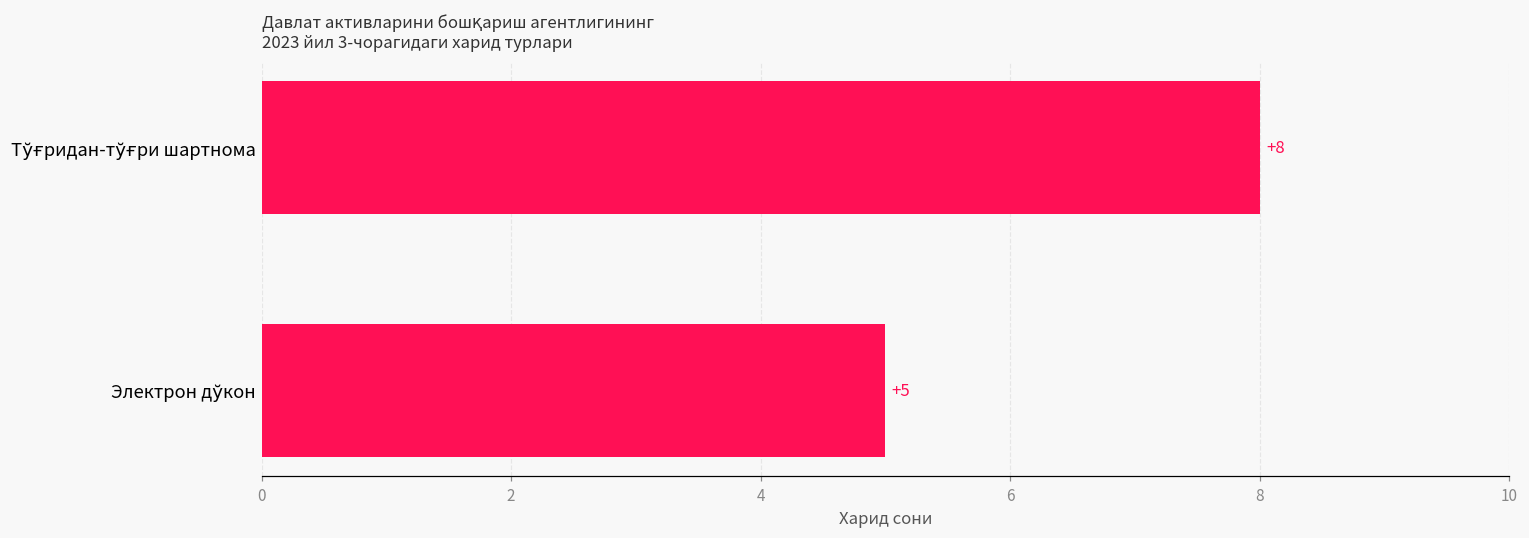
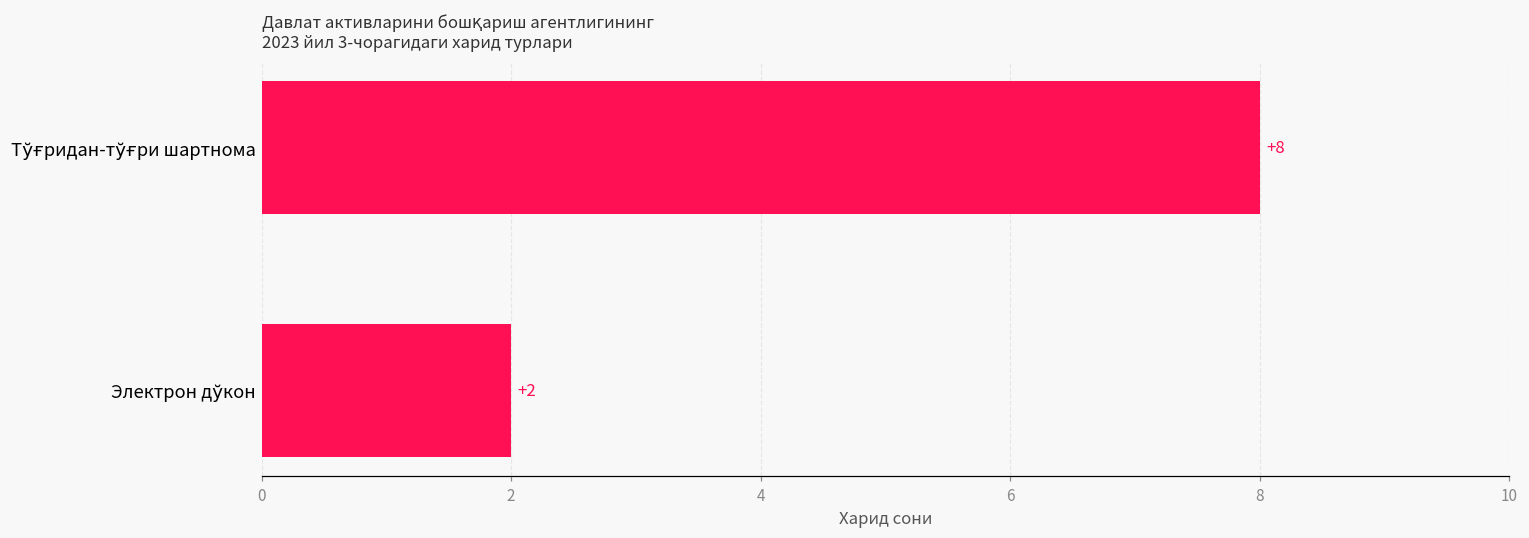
  {
    "Тўғридан-тўғри шартнома": "+8",
-   "Электрон дўкон": "+5"
+   "Электрон дўкон": "+2"
  }
